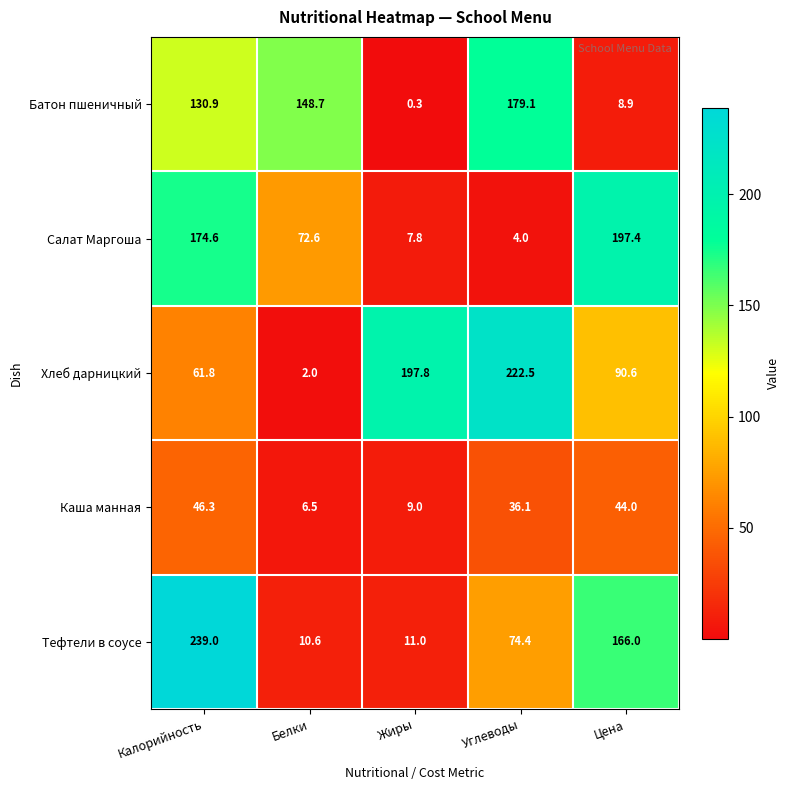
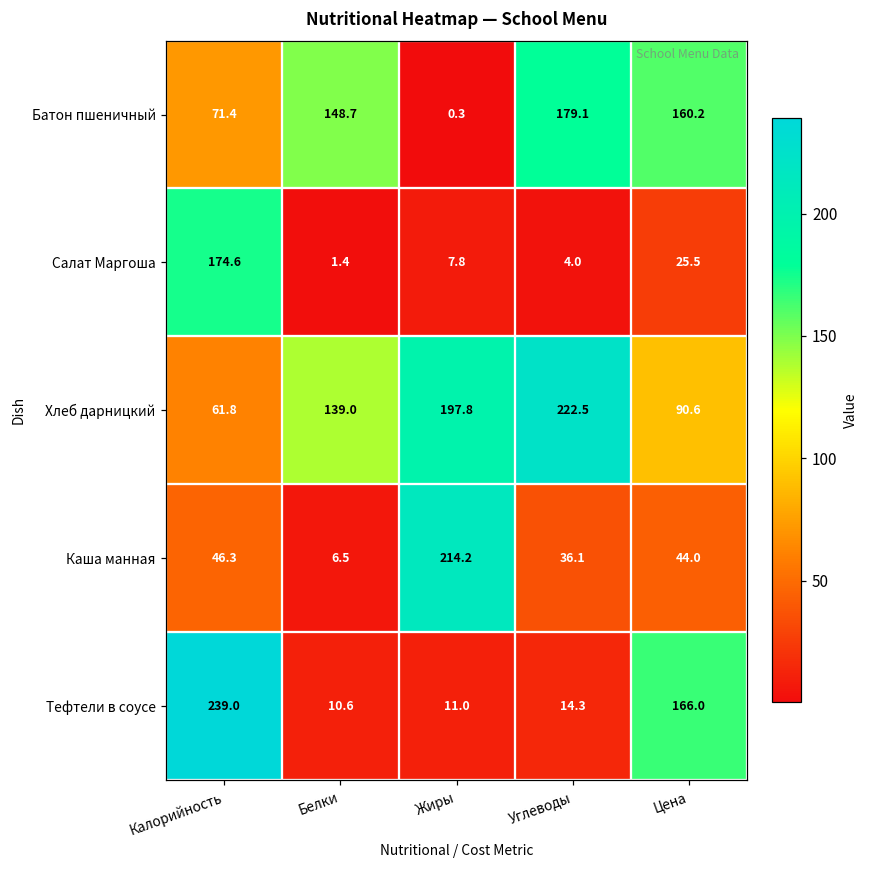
  {
    "Батон пшеничный": {
-     "Калорийность": 130.9,
+     "Калорийность": 71.4,
      "Белки": 148.7,
      "Жиры": 0.3,
      "Углеводы": 179.1,
-     "Цена": 8.9
+     "Цена": 160.2
    },
    "Салат Маргоша": {
      "Калорийность": 174.6,
-     "Белки": 72.6,
+     "Белки": 1.4,
      "Жиры": 7.8,
      "Углеводы": 4.0,
-     "Цена": 197.4
+     "Цена": 25.5
    },
    "Хлеб дарницкий": {
      "Калорийность": 61.8,
-     "Белки": 2.0,
+     "Белки": 139.0,
      "Жиры": 197.8,
      "Углеводы": 222.5,
      "Цена": 90.6
    },
    "Каша манная": {
      "Калорийность": 46.3,
      "Белки": 6.5,
-     "Жиры": 9.0,
+     "Жиры": 214.2,
      "Углеводы": 36.1,
      "Цена": 44.0
    },
    "Тефтели в соусе": {
      "Калорийность": 239.0,
      "Белки": 10.6,
      "Жиры": 11.0,
-     "Углеводы": 74.4,
+     "Углеводы": 14.3,
      "Цена": 166.0
    }
  }
